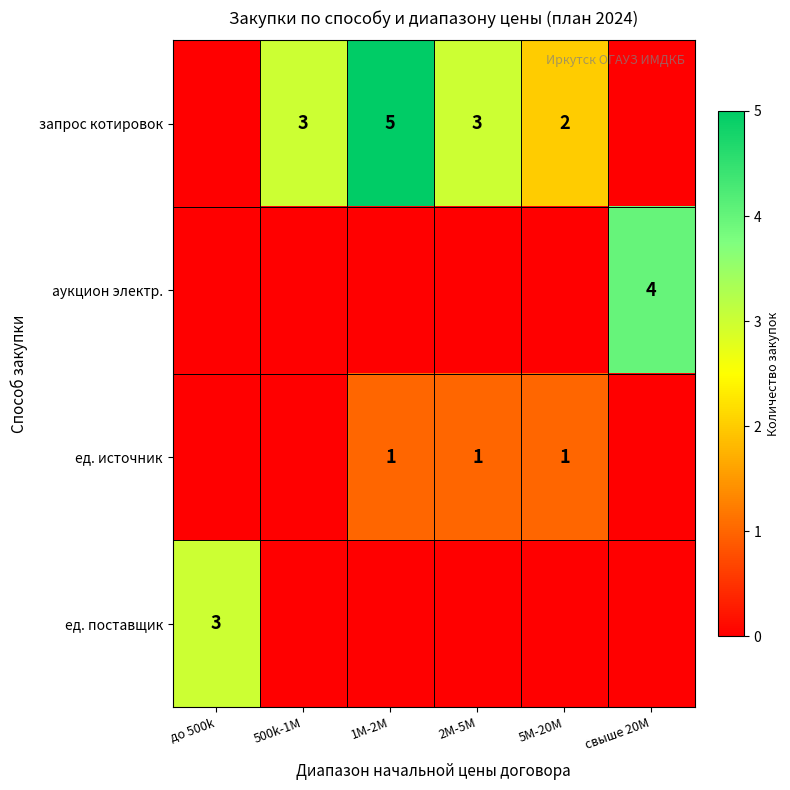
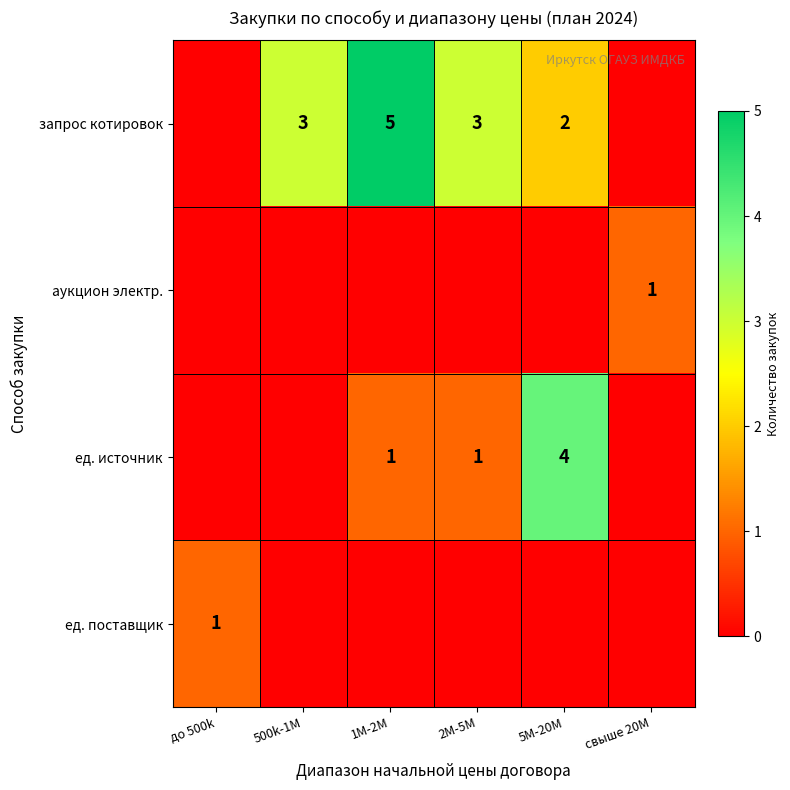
  {
    "запрос котировок": {
      "500k-1M": 3,
      "1M-2M": 5,
      "2M-5M": 3,
      "5M-20M": 2
    },
    "аукцион электр.": {
-     "свыше 20M": 4
+     "свыше 20M": 1
    },
    "ед. источник": {
      "1M-2M": 1,
      "2M-5M": 1,
-     "5M-20M": 1
+     "5M-20M": 4
    },
    "ед. поставщик": {
-     "до 500k": 3
+     "до 500k": 1
    }
  }
